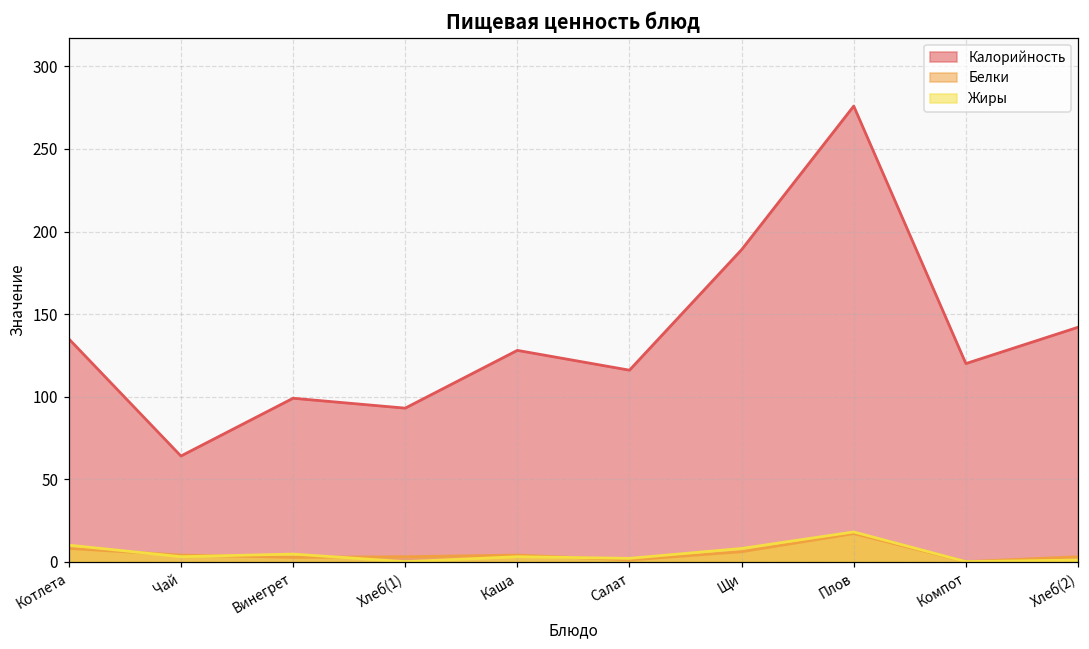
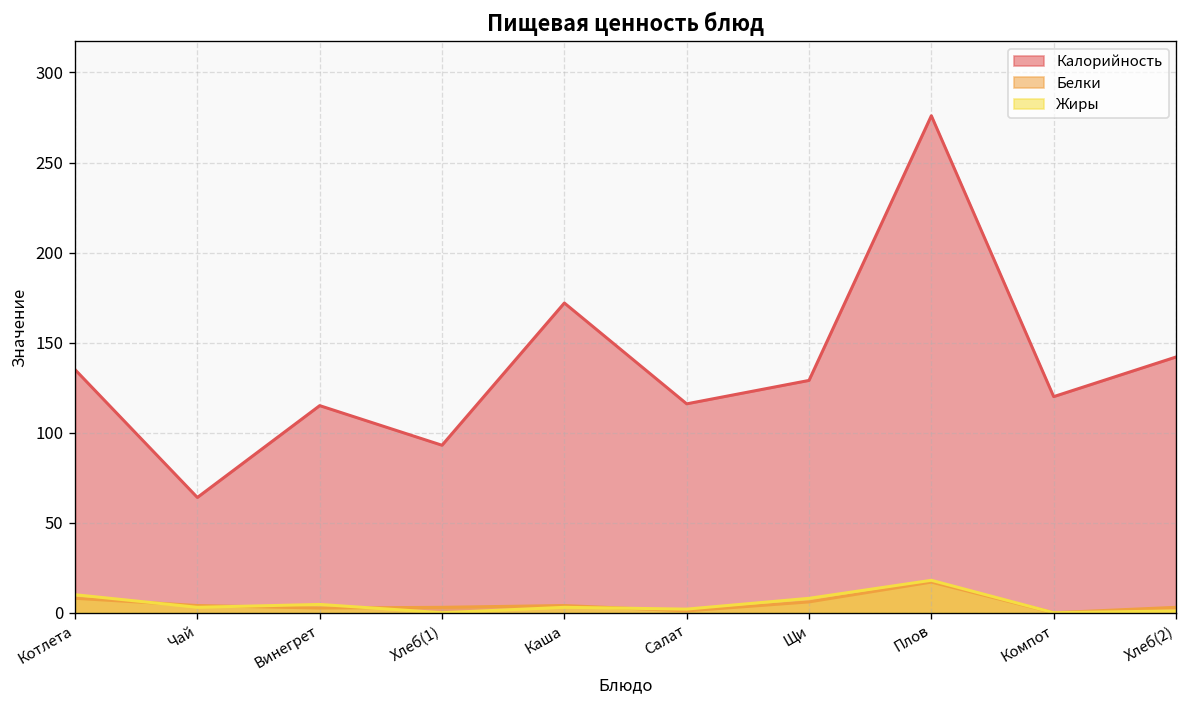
  {
    "Калорийность": {
      "Котлета": 135,
      "Чай": 64,
-     "Винегрет": 99,
+     "Винегрет": 115,
      "Хлеб(1)": 93,
-     "Каша": 128,
+     "Каша": 172,
      "Салат": 116,
-     "Щи": 189,
+     "Щи": 129,
      "Плов": 276,
      "Компот": 120,
      "Хлеб(2)": 142
    }
  }
